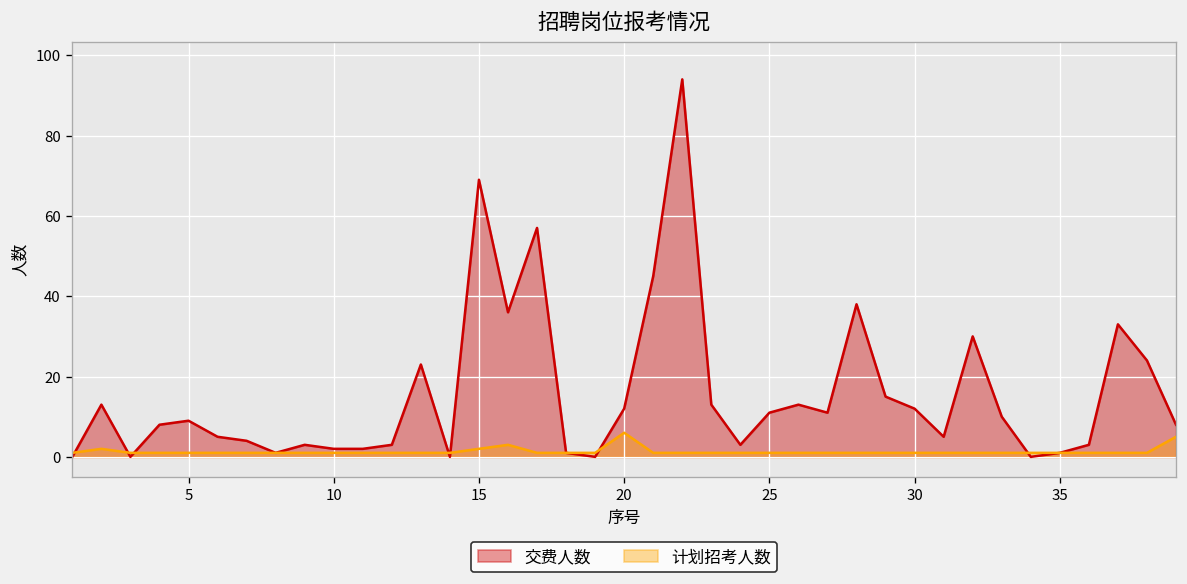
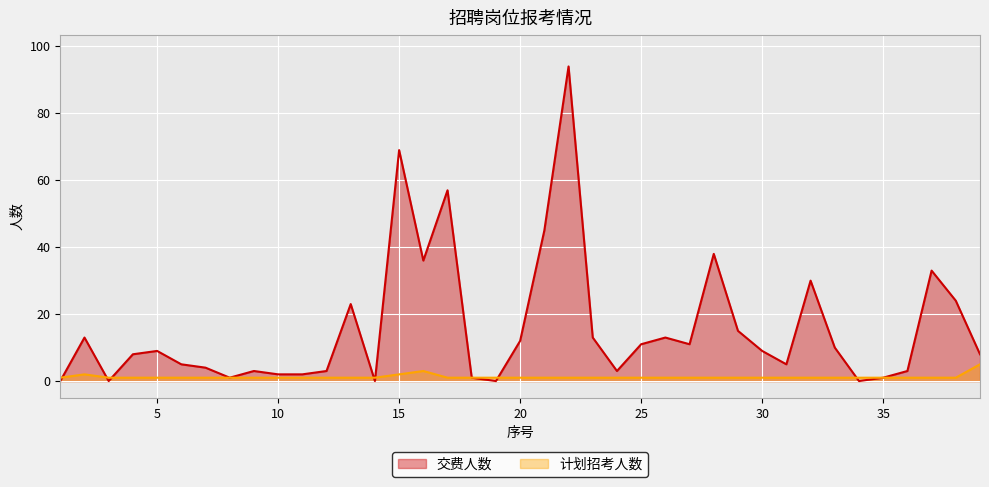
  {
    "交费人数": {
      "5": 9,
      "10": 2,
      "15": 69,
      "20": 12,
      "25": 11,
-     "30": 12
+     "30": 9
    },
    "计划招考人数": {
      "5": 1,
      "10": 1,
      "15": 2,
-     "20": 6,
+     "20": 1,
      "25": 1,
      "30": 1
    }
  }
